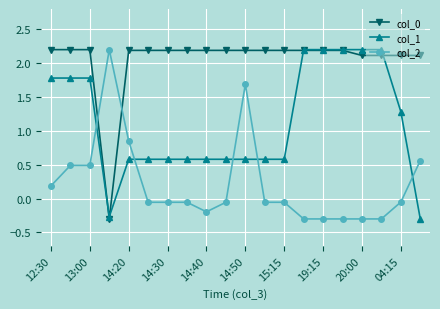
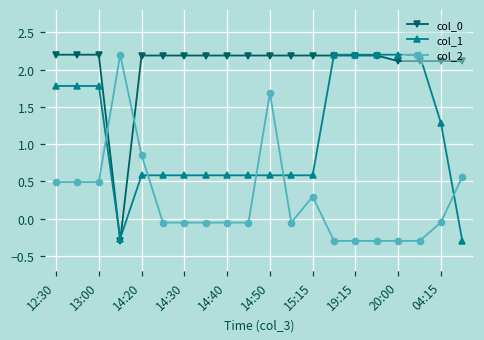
  {
    "col_2": {
-     "12:30": 0.2,
+     "12:30": 0.5,
      "13:00": 0.5,
      "14:20": 0.9,
      "14:30": -0.1,
-     "14:40": -0.2,
+     "14:40": -0.1,
      "14:50": 1.7,
-     "15:15": -0.1,
+     "15:15": 0.3,
      "19:15": -0.3,
      "20:00": -0.3,
      "04:15": -0.1
    }
  }
